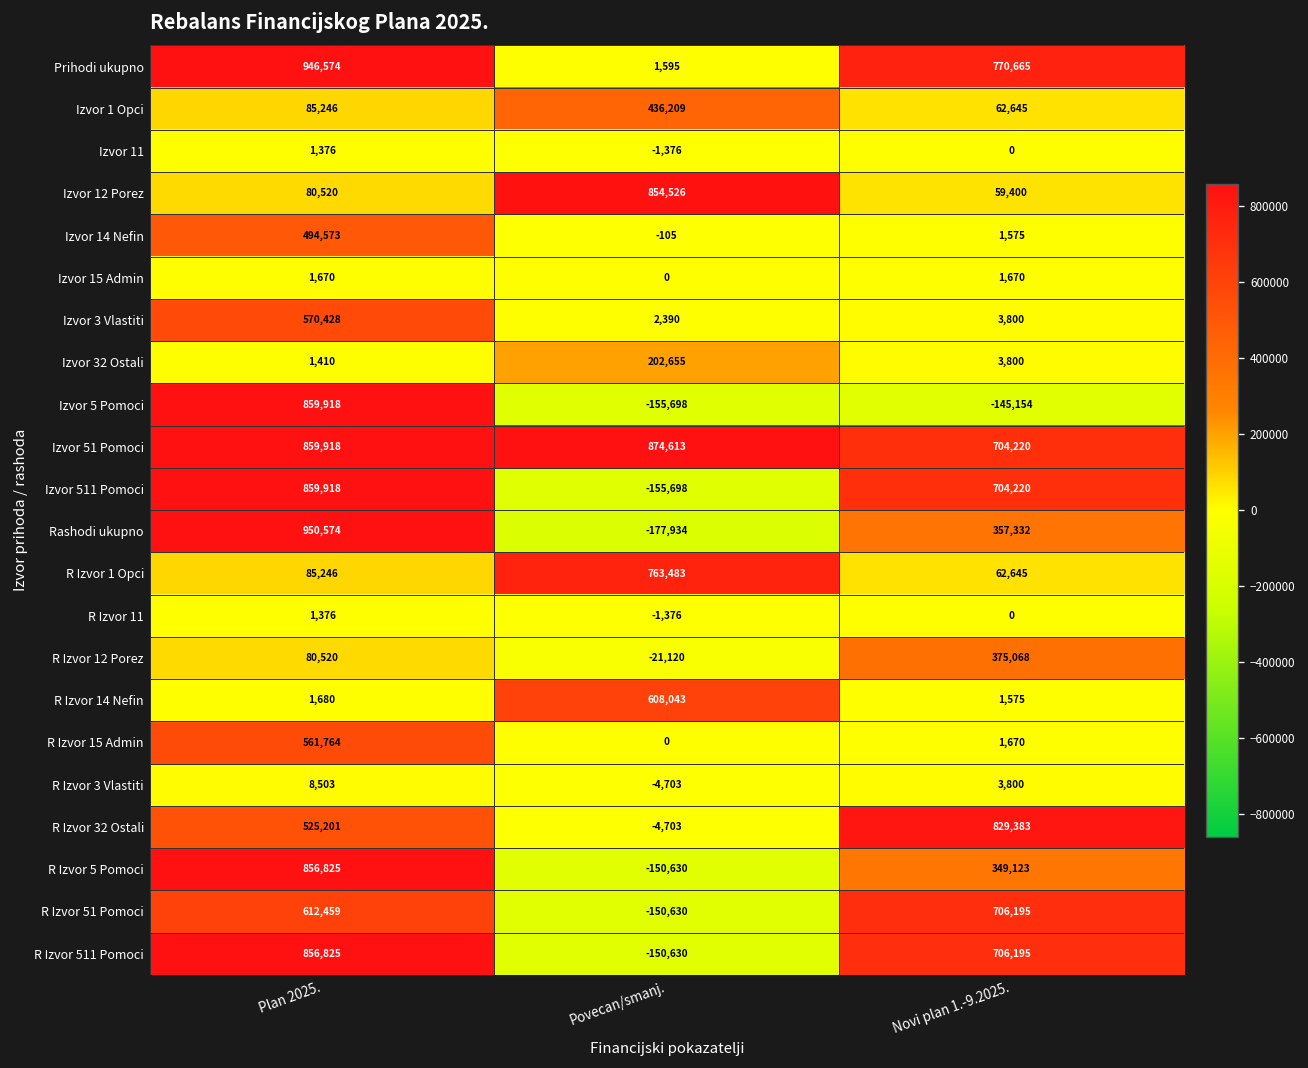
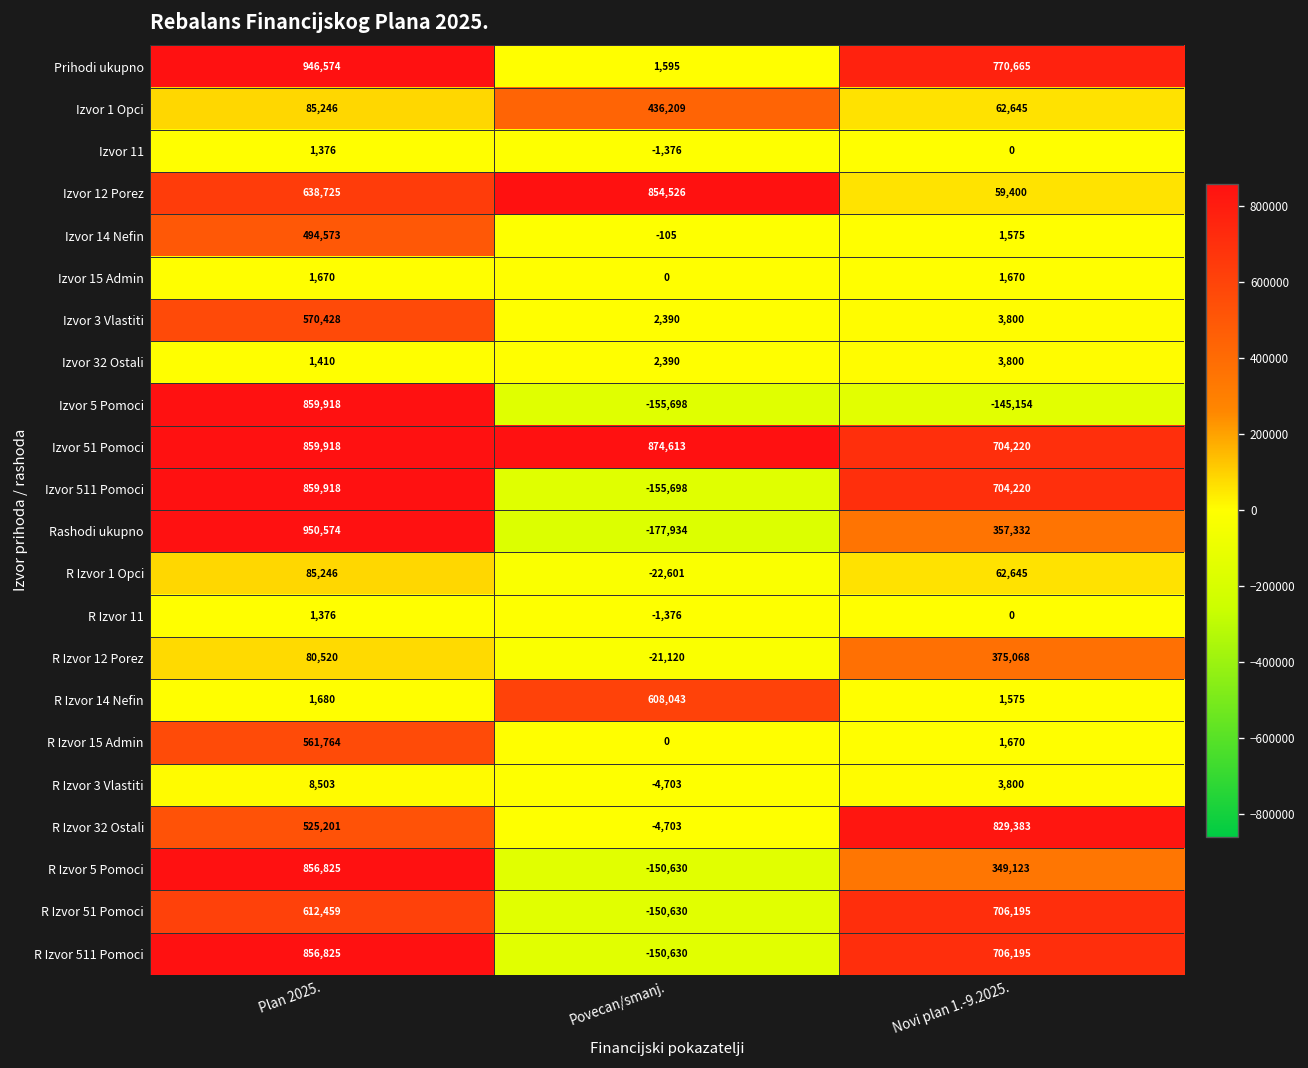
  {
    "Prihodi ukupno": {
      "Plan 2025.": "946,574",
      "Povecan/smanj.": "1,595",
      "Novi plan 1.-9.2025.": "770,665"
    },
    "Izvor 1 Opci": {
      "Plan 2025.": "85,246",
      "Povecan/smanj.": "436,209",
      "Novi plan 1.-9.2025.": "62,645"
    },
    "Izvor 11": {
      "Plan 2025.": "1,376",
      "Povecan/smanj.": "-1,376",
      "Novi plan 1.-9.2025.": "0"
    },
    "Izvor 12 Porez": {
-     "Plan 2025.": "80,520",
+     "Plan 2025.": "638,725",
      "Povecan/smanj.": "854,526",
      "Novi plan 1.-9.2025.": "59,400"
    },
    "Izvor 14 Nefin": {
      "Plan 2025.": "494,573",
      "Povecan/smanj.": "-105",
      "Novi plan 1.-9.2025.": "1,575"
    },
    "Izvor 15 Admin": {
      "Plan 2025.": "1,670",
      "Povecan/smanj.": "0",
      "Novi plan 1.-9.2025.": "1,670"
    },
    "Izvor 3 Vlastiti": {
      "Plan 2025.": "570,428",
      "Povecan/smanj.": "2,390",
      "Novi plan 1.-9.2025.": "3,800"
    },
    "Izvor 32 Ostali": {
      "Plan 2025.": "1,410",
-     "Povecan/smanj.": "202,655",
+     "Povecan/smanj.": "2,390",
      "Novi plan 1.-9.2025.": "3,800"
    },
    "Izvor 5 Pomoci": {
      "Plan 2025.": "859,918",
      "Povecan/smanj.": "-155,698",
      "Novi plan 1.-9.2025.": "-145,154"
    },
    "Izvor 51 Pomoci": {
      "Plan 2025.": "859,918",
      "Povecan/smanj.": "874,613",
      "Novi plan 1.-9.2025.": "704,220"
    },
    "Izvor 511 Pomoci": {
      "Plan 2025.": "859,918",
      "Povecan/smanj.": "-155,698",
      "Novi plan 1.-9.2025.": "704,220"
    },
    "Rashodi ukupno": {
      "Plan 2025.": "950,574",
      "Povecan/smanj.": "-177,934",
      "Novi plan 1.-9.2025.": "357,332"
    },
    "R Izvor 1 Opci": {
      "Plan 2025.": "85,246",
-     "Povecan/smanj.": "763,483",
+     "Povecan/smanj.": "-22,601",
      "Novi plan 1.-9.2025.": "62,645"
    },
    "R Izvor 11": {
      "Plan 2025.": "1,376",
      "Povecan/smanj.": "-1,376",
      "Novi plan 1.-9.2025.": "0"
    },
    "R Izvor 12 Porez": {
      "Plan 2025.": "80,520",
      "Povecan/smanj.": "-21,120",
      "Novi plan 1.-9.2025.": "375,068"
    },
    "R Izvor 14 Nefin": {
      "Plan 2025.": "1,680",
      "Povecan/smanj.": "608,043",
      "Novi plan 1.-9.2025.": "1,575"
    },
    "R Izvor 15 Admin": {
      "Plan 2025.": "561,764",
      "Povecan/smanj.": "0",
      "Novi plan 1.-9.2025.": "1,670"
    },
    "R Izvor 3 Vlastiti": {
      "Plan 2025.": "8,503",
      "Povecan/smanj.": "-4,703",
      "Novi plan 1.-9.2025.": "3,800"
    },
    "R Izvor 32 Ostali": {
      "Plan 2025.": "525,201",
      "Povecan/smanj.": "-4,703",
      "Novi plan 1.-9.2025.": "829,383"
    },
    "R Izvor 5 Pomoci": {
      "Plan 2025.": "856,825",
      "Povecan/smanj.": "-150,630",
      "Novi plan 1.-9.2025.": "349,123"
    },
    "R Izvor 51 Pomoci": {
      "Plan 2025.": "612,459",
      "Povecan/smanj.": "-150,630",
      "Novi plan 1.-9.2025.": "706,195"
    },
    "R Izvor 511 Pomoci": {
      "Plan 2025.": "856,825",
      "Povecan/smanj.": "-150,630",
      "Novi plan 1.-9.2025.": "706,195"
    }
  }
